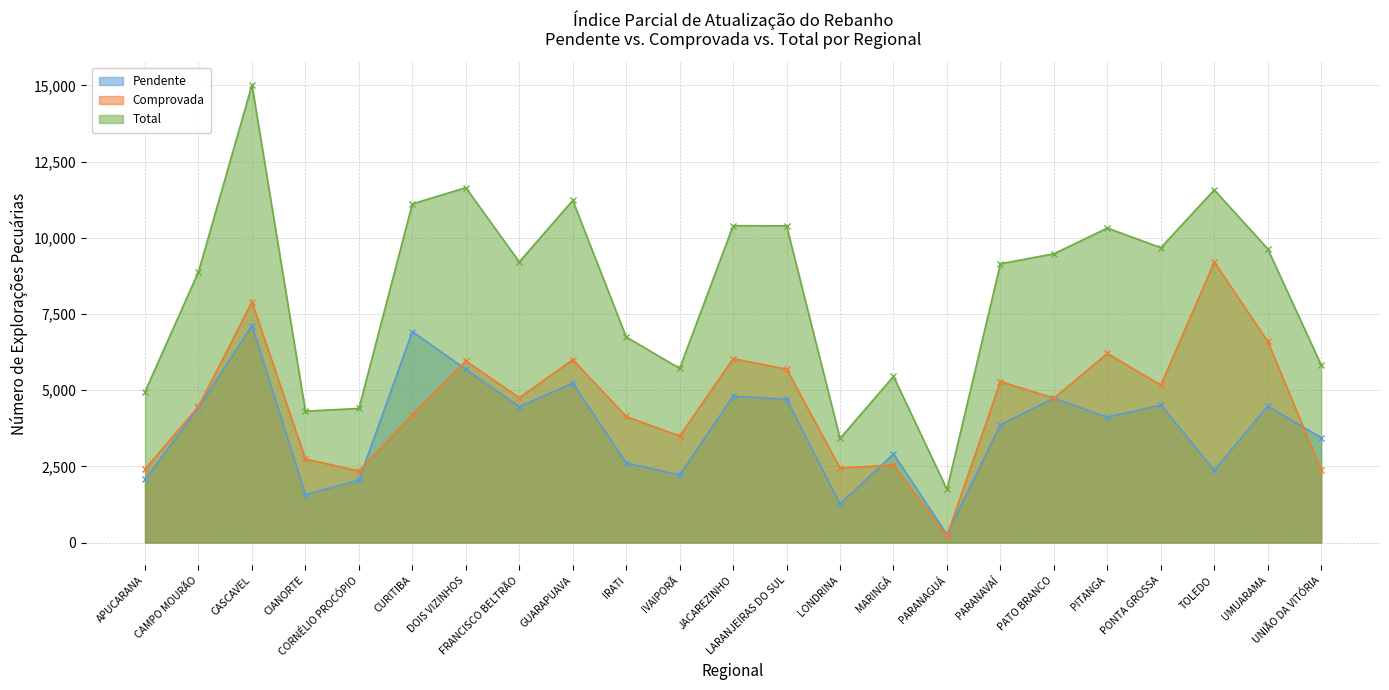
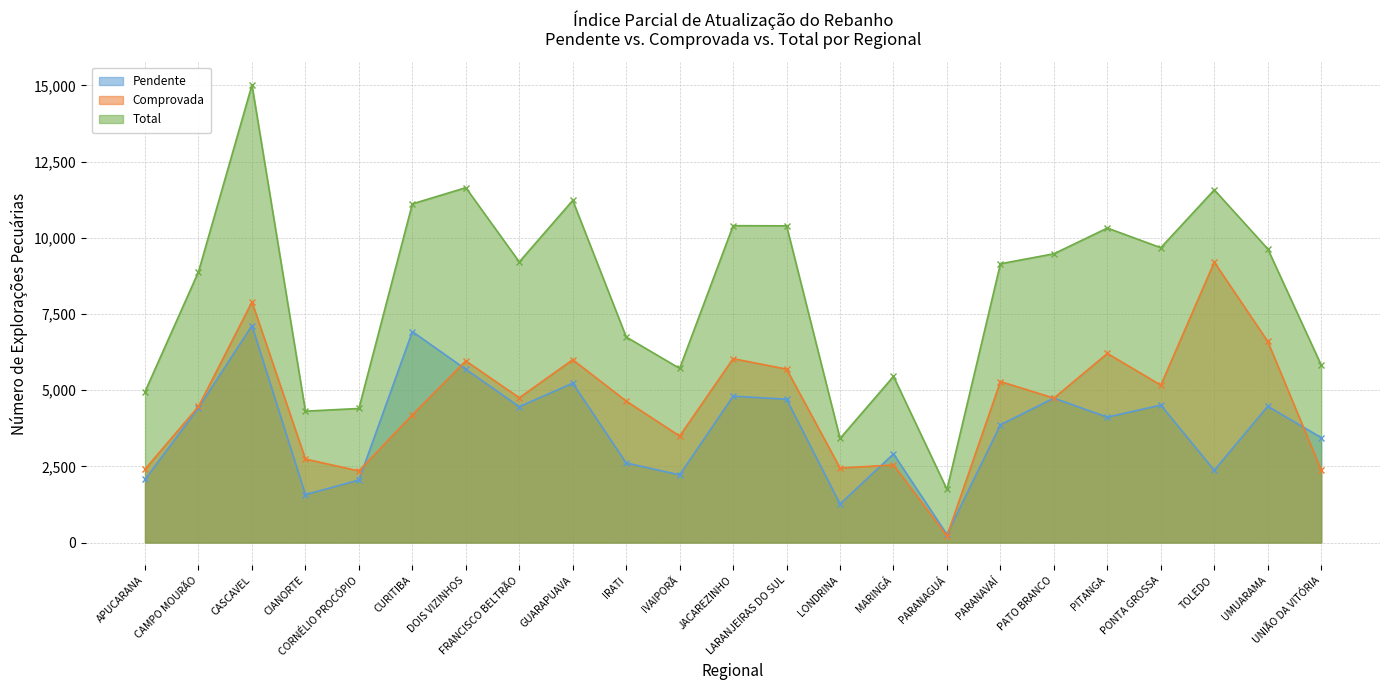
  {
    "Pendente": {
      "APUCARANA": "2,100",
      "CASCAVEL": "7,100",
      "CIANORTE": "1,600",
      "CORNÉLIO PROCÓPIO": "2,000",
      "CURITIBA": "6,900",
      "DOIS VIZINHOS": "5,700",
      "FRANCISCO BELTRÃO": "4,500",
      "GUARAPUAVA": "5,200",
      "IRATI": "2,600",
      "IVAIPORÃ": "2,200",
      "JACAREZINHO": "4,800",
      "LARANJEIRAS DO SUL": "4,700",
      "LONDRINA": "1,300",
      "MARINGÁ": "2,900",
      "PARANAVAÍ": "3,900",
      "PITANGA": "4,100",
      "PONTA GROSSA": "4,500",
      "TOLEDO": "2,400",
      "UMUARAMA": "4,500",
      "UNIÃO DA VITÓRIA": "3,400"
    },
    "Comprovada": {
      "APUCARANA": "2,400",
      "CASCAVEL": "7,900",
      "CIANORTE": "2,700",
      "CORNÉLIO PROCÓPIO": "2,400",
      "CURITIBA": "4,200",
      "DOIS VIZINHOS": "6,000",
      "FRANCISCO BELTRÃO": "4,800",
      "GUARAPUAVA": "6,000",
-     "IRATI": "4,100",
+     "IRATI": "4,600",
      "IVAIPORÃ": "3,500",
      "JACAREZINHO": "6,000",
      "LARANJEIRAS DO SUL": "5,700",
      "LONDRINA": "2,400",
      "MARINGÁ": "2,500",
      "PARANAVAÍ": "5,300",
      "PITANGA": "6,200",
      "PONTA GROSSA": "5,200",
      "TOLEDO": "9,200",
      "UMUARAMA": "6,600",
      "UNIÃO DA VITÓRIA": "2,400"
    },
    "Total": {
      "APUCARANA": "5,000",
      "CAMPO MOURÃO": "8,900",
      "CASCAVEL": "15,000",
      "CIANORTE": "4,300",
      "CORNÉLIO PROCÓPIO": "4,400",
      "CURITIBA": "11,100",
      "DOIS VIZINHOS": "11,600",
      "FRANCISCO BELTRÃO": "9,200",
      "GUARAPUAVA": "11,200",
      "IRATI": "6,700",
      "IVAIPORÃ": "5,700",
      "JACAREZINHO": "10,400",
      "LARANJEIRAS DO SUL": "10,400",
      "LONDRINA": "3,400",
      "MARINGÁ": "5,500",
      "PARANAGUÁ": "1,700",
      "PARANAVAÍ": "9,100",
      "PATO BRANCO": "9,500",
      "PITANGA": "10,300",
      "PONTA GROSSA": "9,700",
      "TOLEDO": "11,600",
      "UMUARAMA": "9,600",
      "UNIÃO DA VITÓRIA": "5,800"
    }
  }
